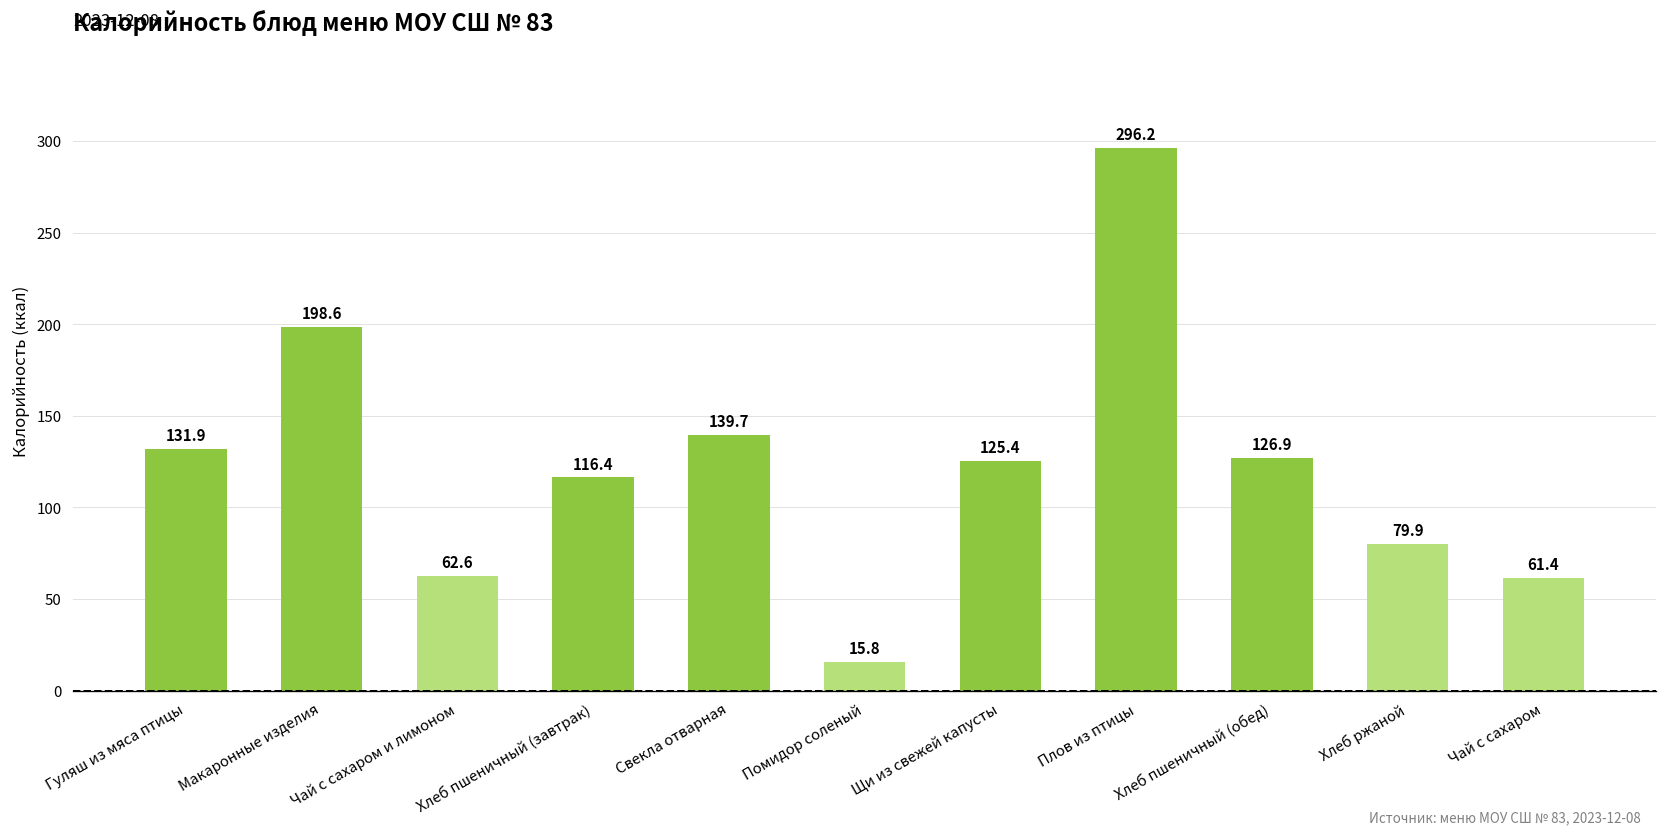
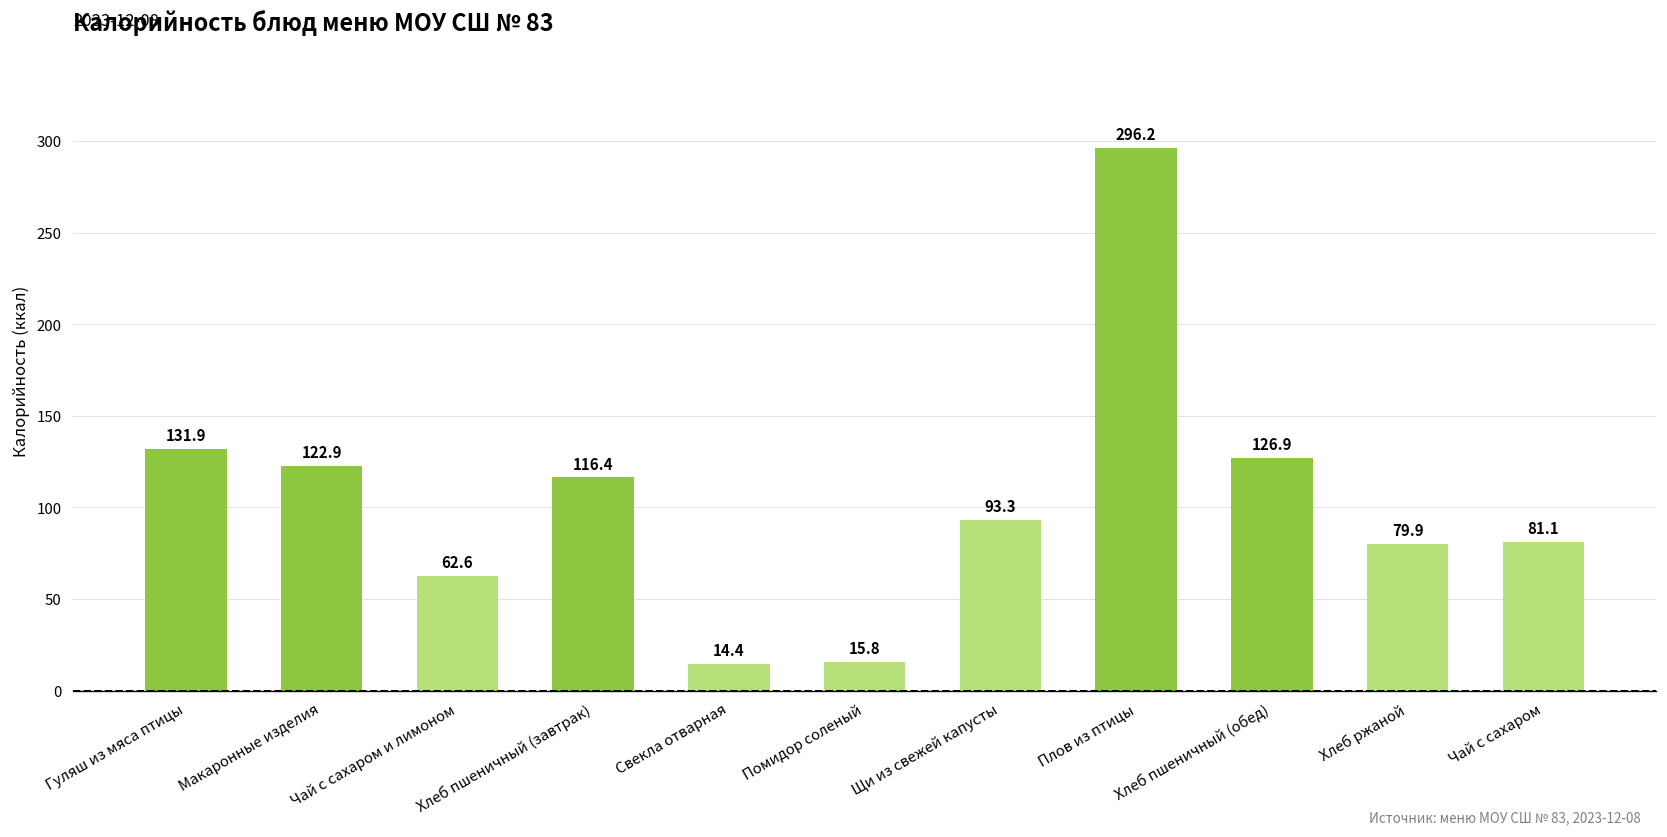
  {
    "Гуляш из мяса птицы": 131.9,
-   "Макаронные изделия": 198.6,
+   "Макаронные изделия": 122.9,
    "Чай с сахаром и лимоном": 62.6,
    "Хлеб пшеничный (завтрак)": 116.4,
-   "Свекла отварная": 139.7,
+   "Свекла отварная": 14.4,
    "Помидор соленый": 15.8,
-   "Щи из свежей капусты": 125.4,
+   "Щи из свежей капусты": 93.3,
    "Плов из птицы": 296.2,
    "Хлеб пшеничный (обед)": 126.9,
    "Хлеб ржаной": 79.9,
-   "Чай с сахаром": 61.4
+   "Чай с сахаром": 81.1
  }
